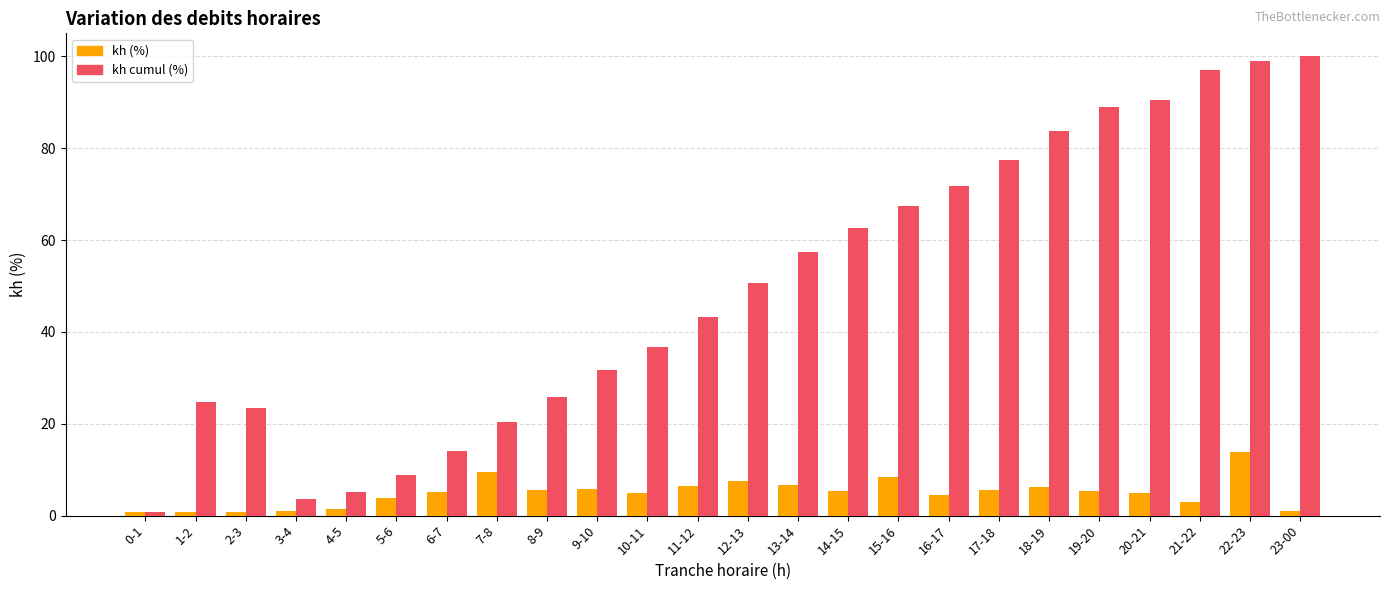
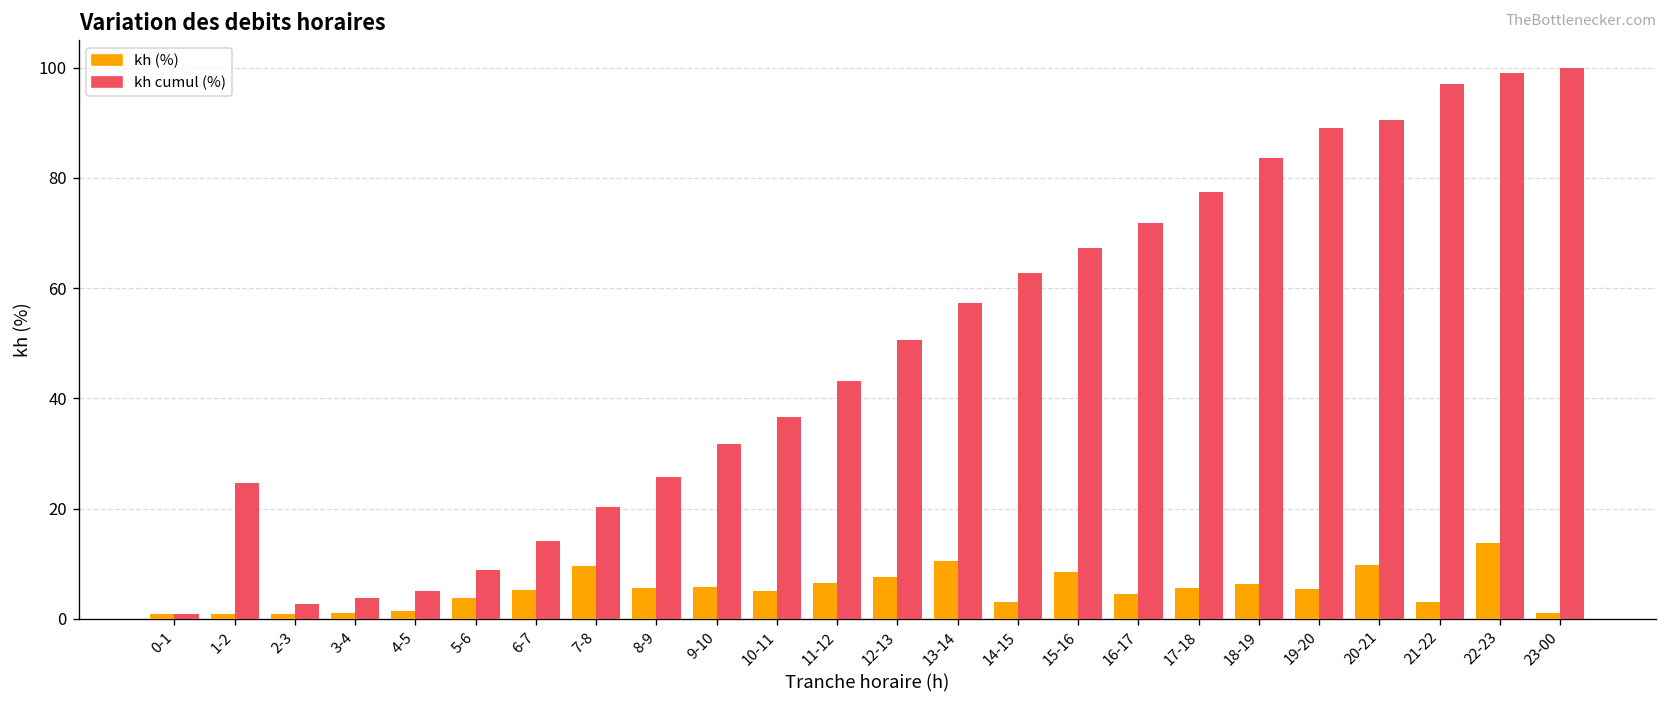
  {
    "kh (%)": {
      "0-1": 1,
      "1-2": 1,
      "2-3": 1,
      "3-4": 1,
      "4-5": 1,
      "5-6": 4,
      "6-7": 5,
      "7-8": 10,
      "8-9": 6,
      "9-10": 6,
      "10-11": 5,
      "11-12": 7,
      "12-13": 8,
-     "13-14": 7,
-     "14-15": 5,
+     "13-14": 11,
+     "14-15": 3,
      "15-16": 8,
      "16-17": 5,
      "17-18": 6,
      "18-19": 6,
      "19-20": 5,
-     "20-21": 5,
+     "20-21": 10,
      "21-22": 3,
      "22-23": 14,
      "23-00": 1
    },
    "kh cumul (%)": {
      "0-1": 1,
      "1-2": 25,
-     "2-3": 24,
+     "2-3": 3,
      "3-4": 4,
      "4-5": 5,
      "5-6": 9,
      "6-7": 14,
      "7-8": 20,
      "8-9": 26,
      "9-10": 32,
      "10-11": 37,
      "11-12": 43,
      "12-13": 51,
      "13-14": 57,
      "14-15": 63,
      "15-16": 67,
      "16-17": 72,
      "17-18": 77,
      "18-19": 84,
      "19-20": 89,
      "20-21": 90,
      "21-22": 97,
      "22-23": 99,
      "23-00": 100
    }
  }
